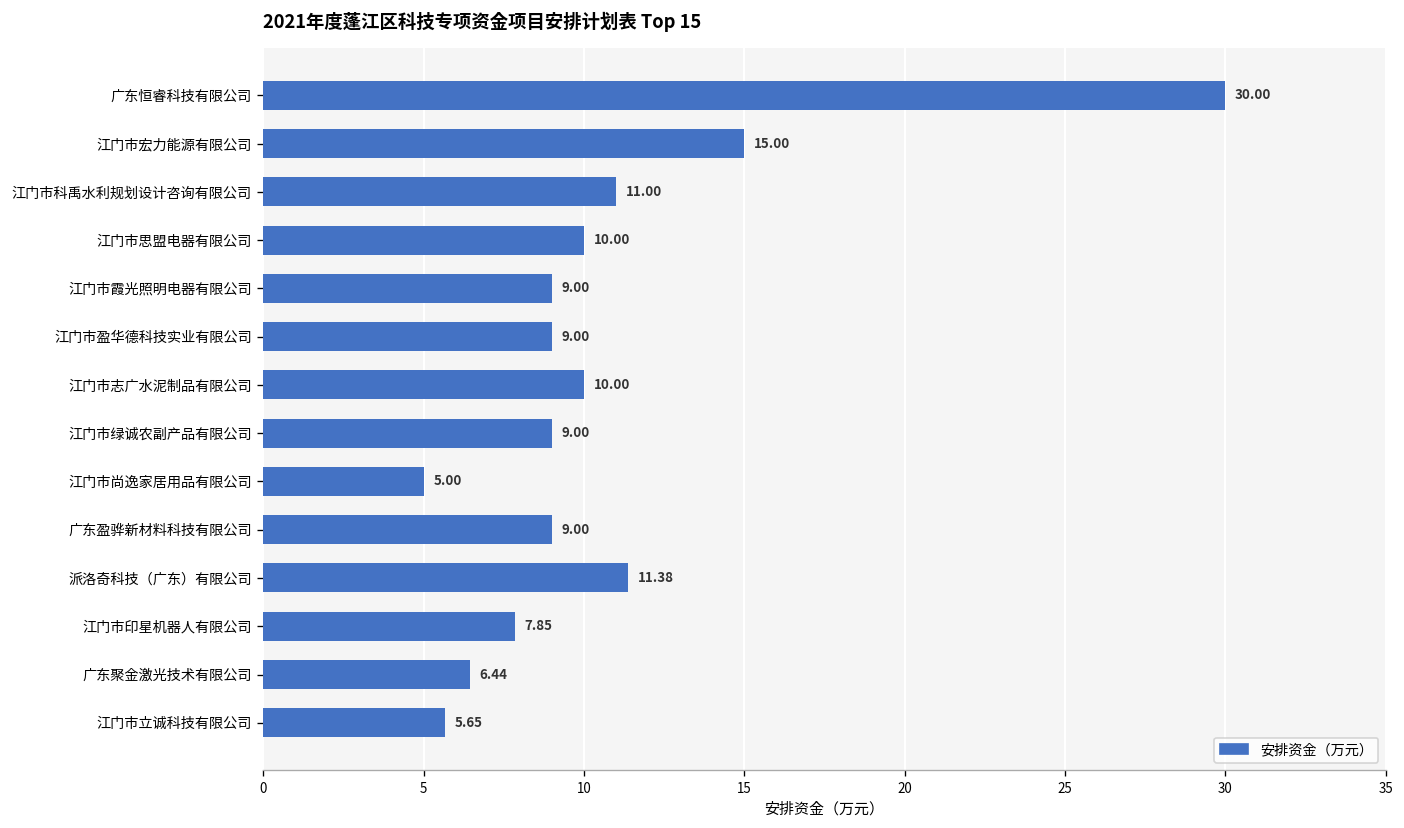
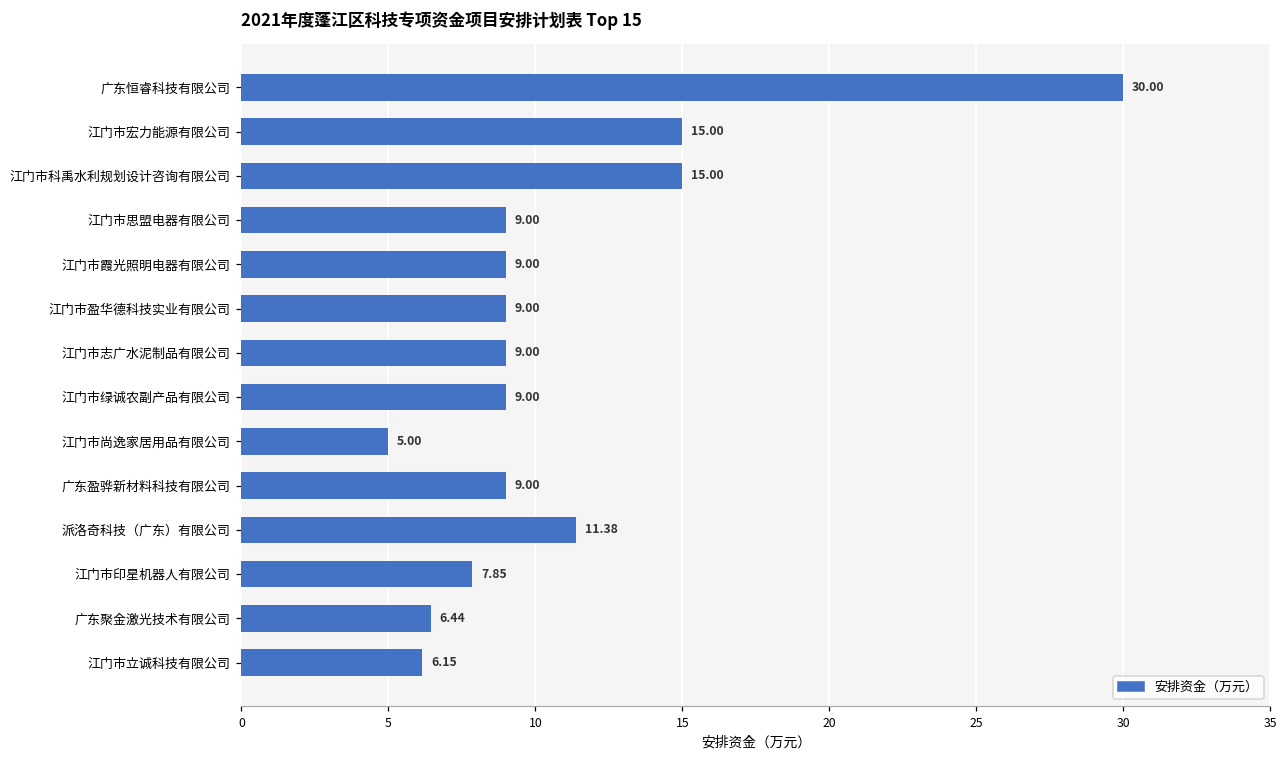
  {
    "广东恒睿科技有限公司": 30.00,
    "江门市宏力能源有限公司": 15.00,
-   "江门市科禹水利规划设计咨询有限公司": 11.00,
-   "江门市思盟电器有限公司": 10.00,
+   "江门市科禹水利规划设计咨询有限公司": 15.00,
+   "江门市思盟电器有限公司": 9.00,
    "江门市霞光照明电器有限公司": 9.00,
    "江门市盈华德科技实业有限公司": 9.00,
-   "江门市志广水泥制品有限公司": 10.00,
+   "江门市志广水泥制品有限公司": 9.00,
    "江门市绿诚农副产品有限公司": 9.00,
    "江门市尚逸家居用品有限公司": 5.00,
    "广东盈骅新材料科技有限公司": 9.00,
    "派洛奇科技（广东）有限公司": 11.38,
    "江门市印星机器人有限公司": 7.85,
    "广东聚金激光技术有限公司": 6.44,
-   "江门市立诚科技有限公司": 5.65
+   "江门市立诚科技有限公司": 6.15
  }
